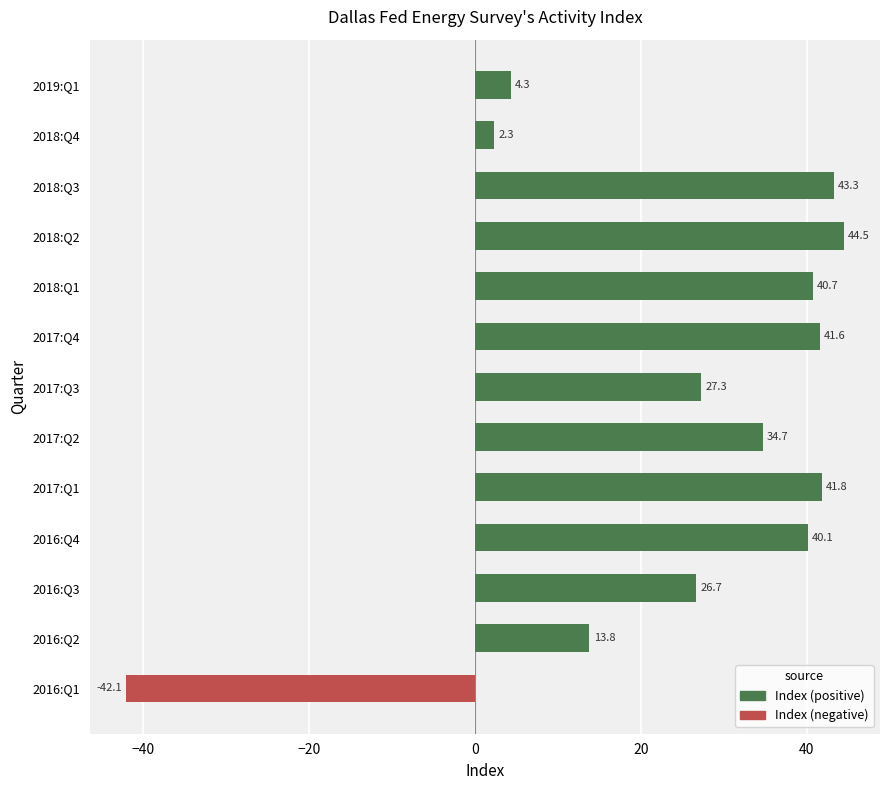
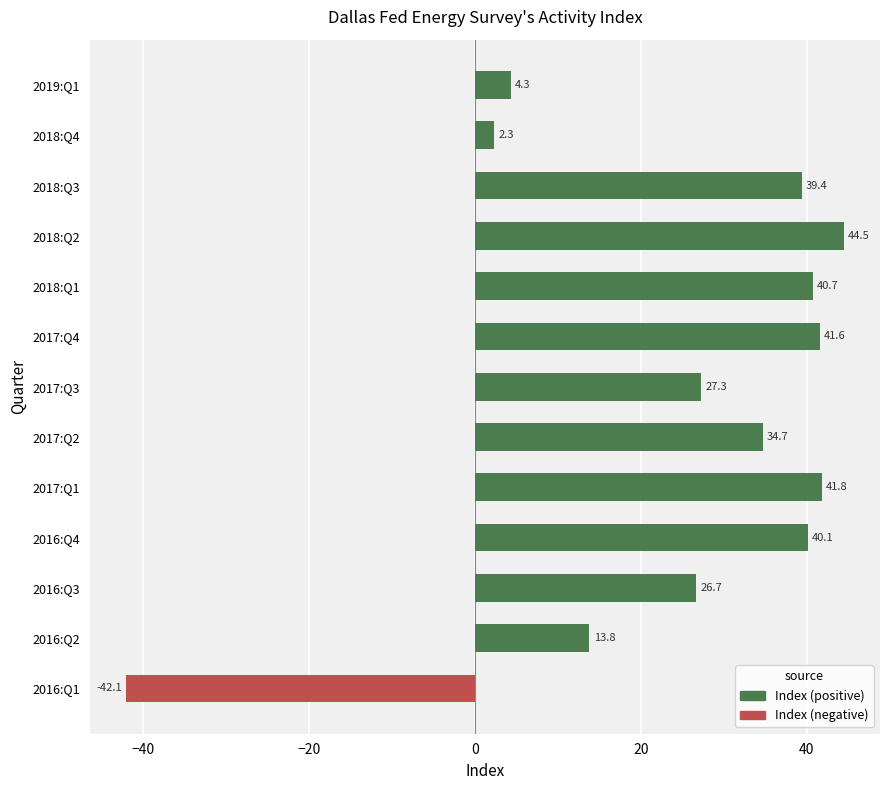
  {
    "2019:Q1": 4.3,
    "2018:Q4": 2.3,
-   "2018:Q3": 43.3,
+   "2018:Q3": 39.4,
    "2018:Q2": 44.5,
    "2018:Q1": 40.7,
    "2017:Q4": 41.6,
    "2017:Q3": 27.3,
    "2017:Q2": 34.7,
    "2017:Q1": 41.8,
    "2016:Q4": 40.1,
    "2016:Q3": 26.7,
    "2016:Q2": 13.8,
    "2016:Q1": -42.1
  }
